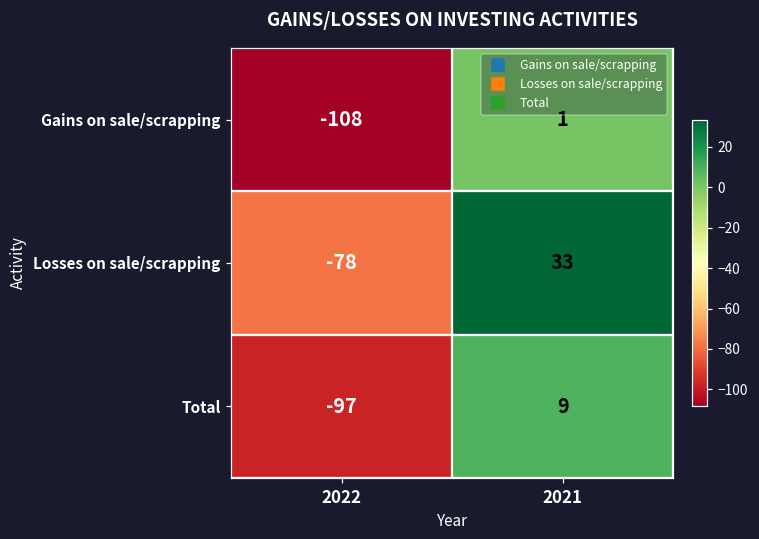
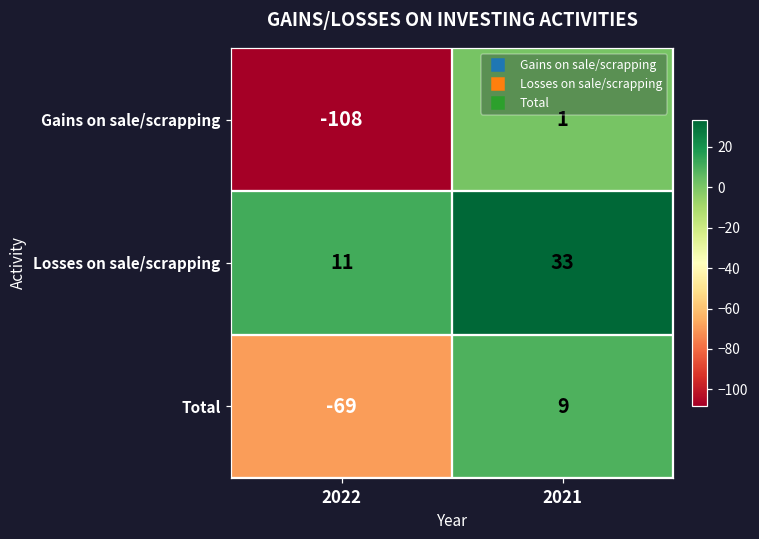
  {
    "Gains on sale/scrapping": {
      "2022": -108
    },
    "Losses on sale/scrapping": {
-     "2022": -78,
+     "2022": 11,
      "2021": 33
    },
    "Total": {
-     "2022": -97,
+     "2022": -69,
      "2021": 9
    }
  }
